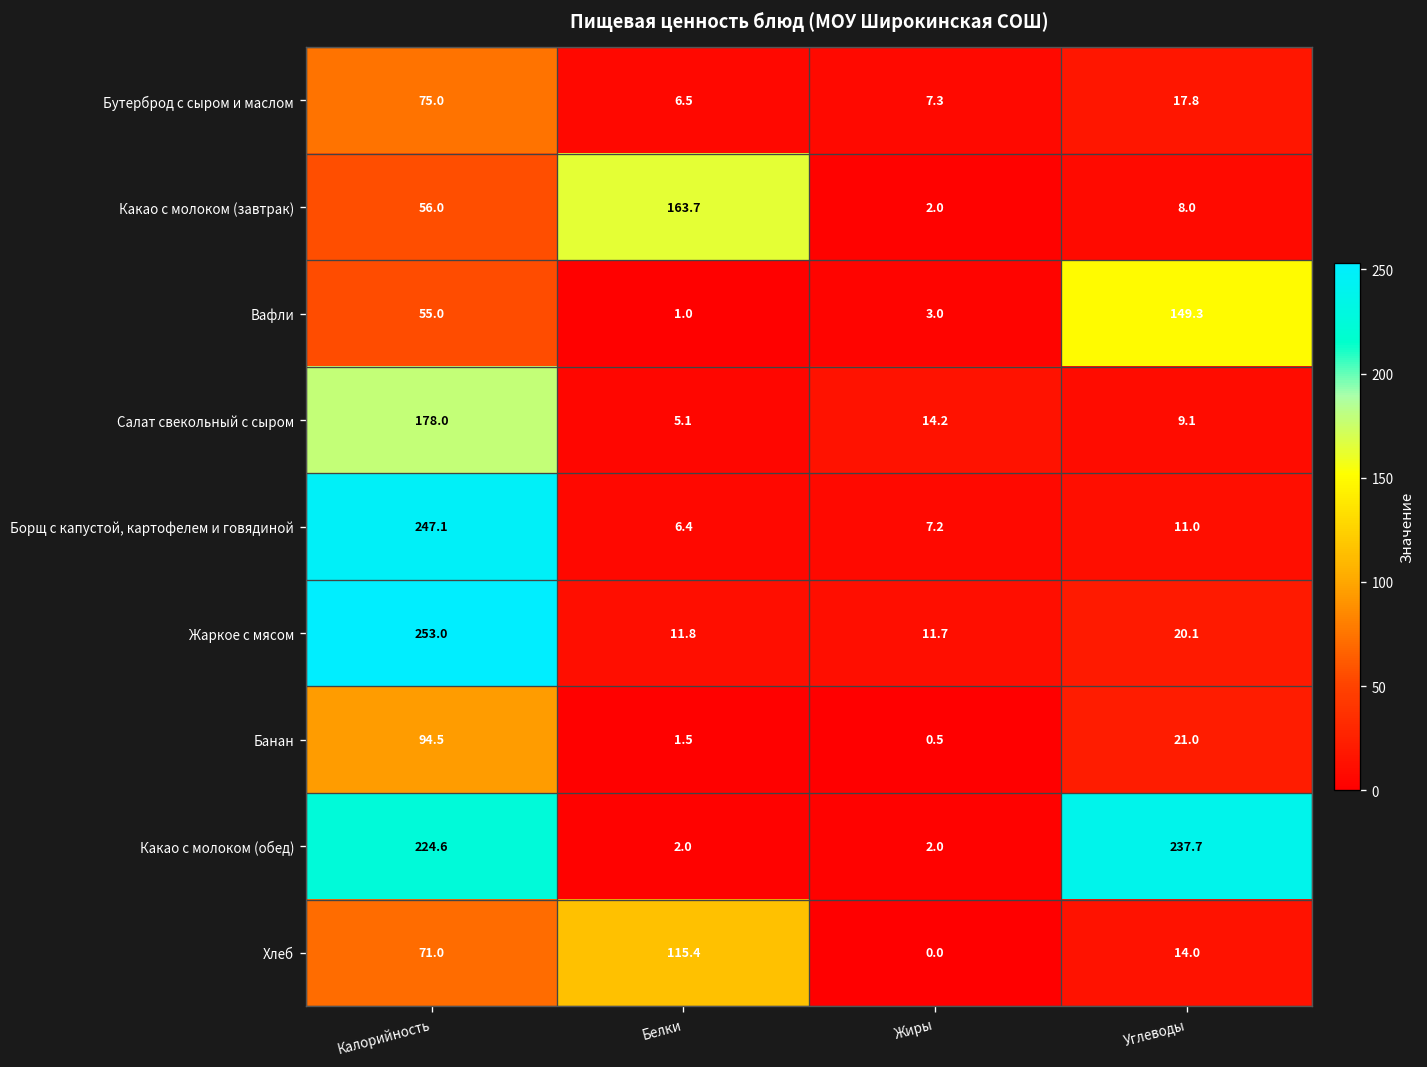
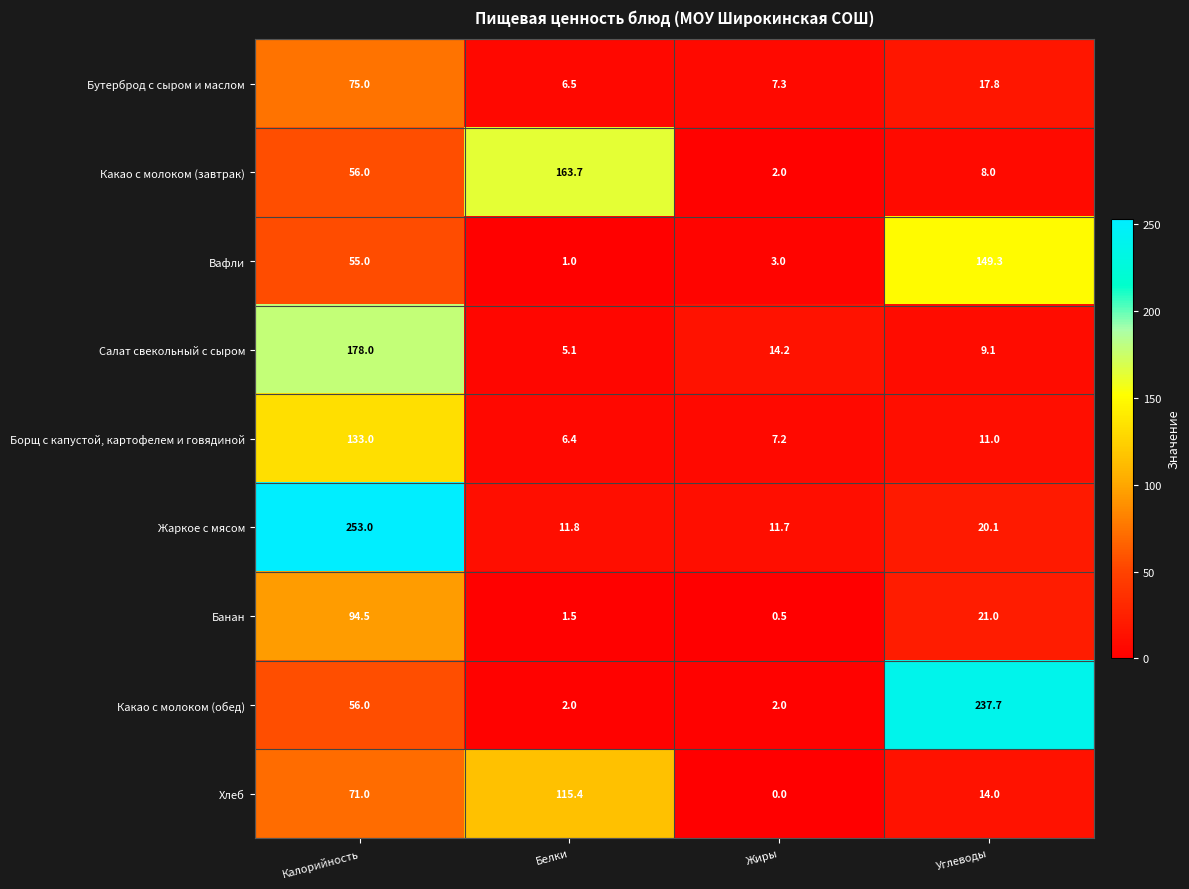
  {
    "Бутерброд с сыром и маслом": {
      "Калорийность": 75.0,
      "Белки": 6.5,
      "Жиры": 7.3,
      "Углеводы": 17.8
    },
    "Какао с молоком (завтрак)": {
      "Калорийность": 56.0,
      "Белки": 163.7,
      "Жиры": 2.0,
      "Углеводы": 8.0
    },
    "Вафли": {
      "Калорийность": 55.0,
      "Белки": 1.0,
      "Жиры": 3.0,
      "Углеводы": 149.3
    },
    "Салат свекольный с сыром": {
      "Калорийность": 178.0,
      "Белки": 5.1,
      "Жиры": 14.2,
      "Углеводы": 9.1
    },
    "Борщ с капустой, картофелем и говядиной": {
-     "Калорийность": 247.1,
+     "Калорийность": 133.0,
      "Белки": 6.4,
      "Жиры": 7.2,
      "Углеводы": 11.0
    },
    "Жаркое с мясом": {
      "Калорийность": 253.0,
      "Белки": 11.8,
      "Жиры": 11.7,
      "Углеводы": 20.1
    },
    "Банан": {
      "Калорийность": 94.5,
      "Белки": 1.5,
      "Жиры": 0.5,
      "Углеводы": 21.0
    },
    "Какао с молоком (обед)": {
-     "Калорийность": 224.6,
+     "Калорийность": 56.0,
      "Белки": 2.0,
      "Жиры": 2.0,
      "Углеводы": 237.7
    },
    "Хлеб": {
      "Калорийность": 71.0,
      "Белки": 115.4,
      "Жиры": 0.0,
      "Углеводы": 14.0
    }
  }
